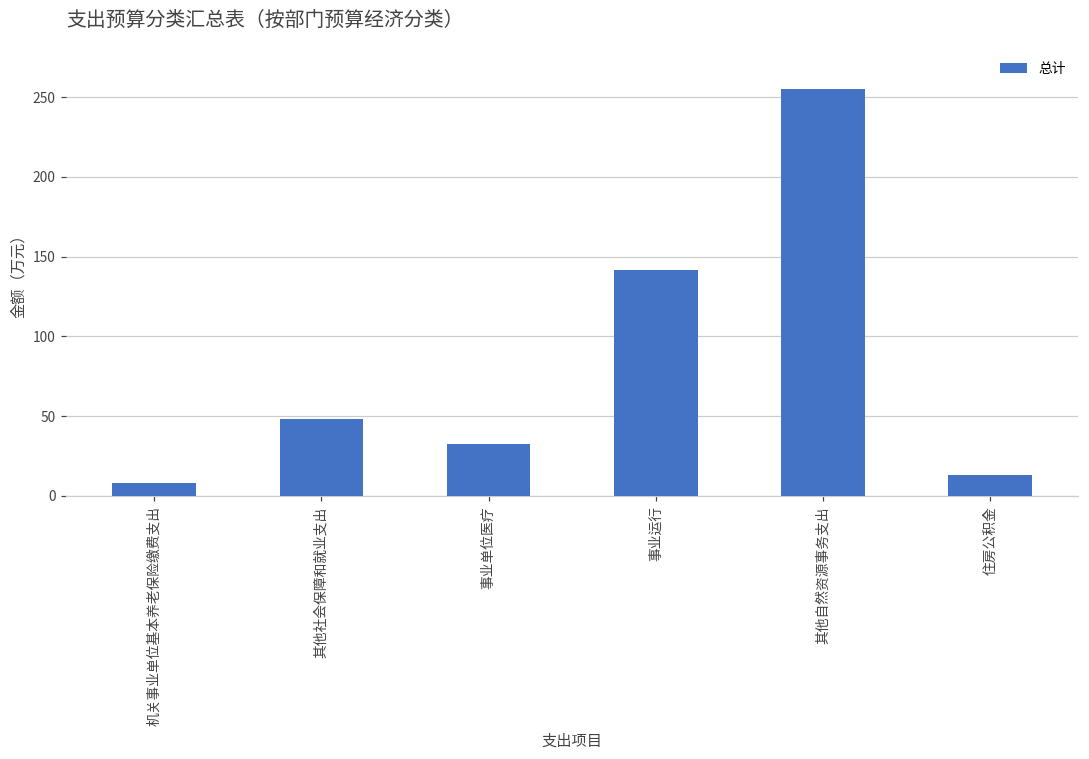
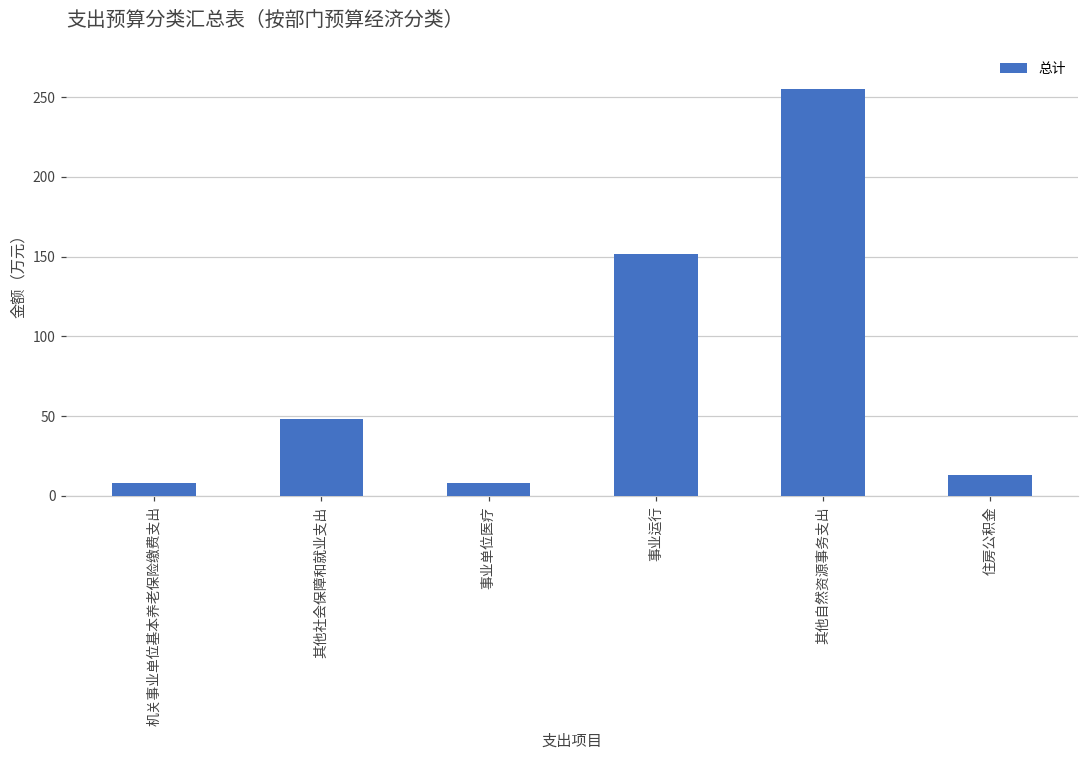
  {
    "机关事业单位基本养老保险缴费支出": 8,
    "其他社会保障和就业支出": 48,
-   "事业单位医疗": 33,
-   "事业运行": 142,
+   "事业单位医疗": 8,
+   "事业运行": 152,
    "其他自然资源事务支出": 255,
    "住房公积金": 13
  }
